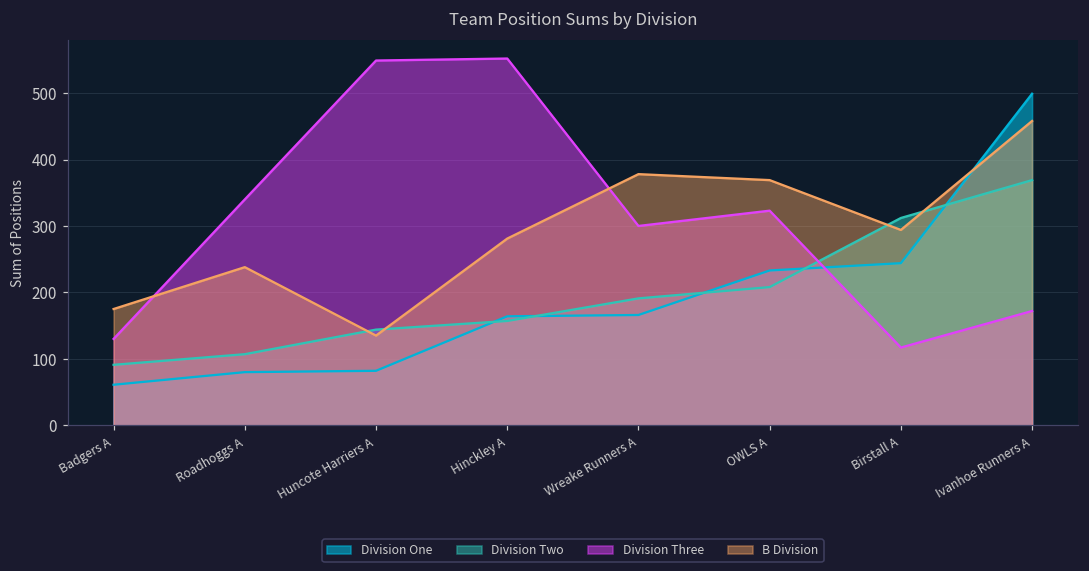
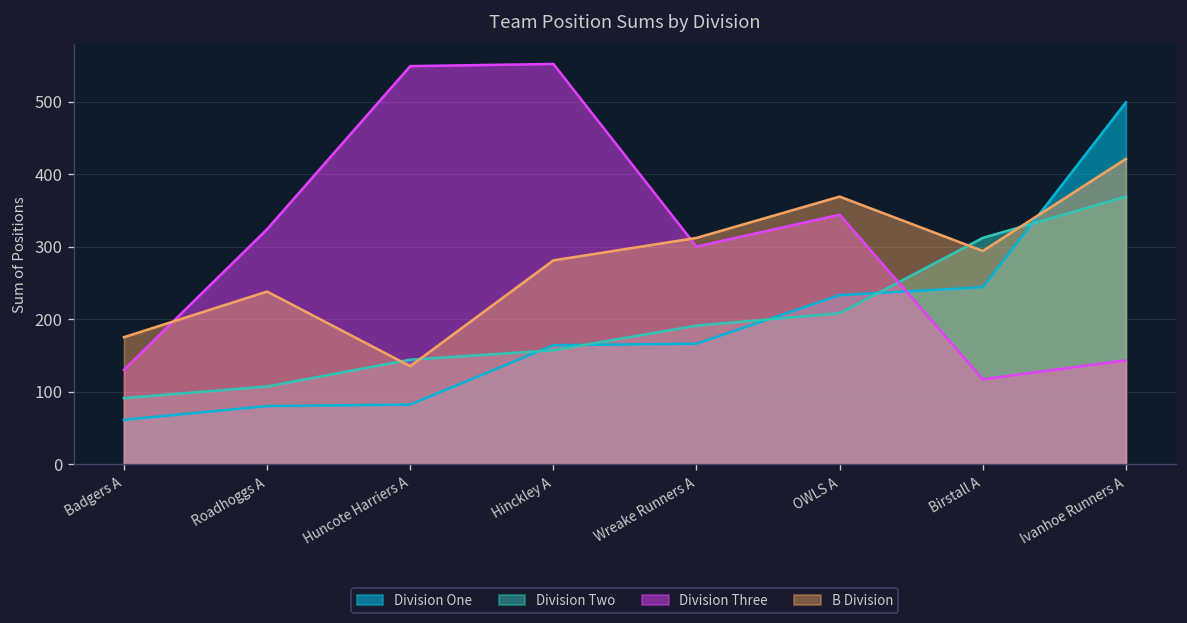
  {
    "Division Three": {
      "Badgers A": 130,
-     "Roadhoggs A": 340,
+     "Roadhoggs A": 320,
      "Huncote Harriers A": 550,
      "Hinckley A": 550,
      "Wreake Runners A": 300,
-     "OWLS A": 320,
+     "OWLS A": 340,
      "Birstall A": 120,
-     "Ivanhoe Runners A": 170
+     "Ivanhoe Runners A": 140
    },
    "B Division": {
      "Badgers A": 180,
      "Roadhoggs A": 240,
      "Huncote Harriers A": 140,
      "Hinckley A": 280,
-     "Wreake Runners A": 380,
+     "Wreake Runners A": 310,
      "OWLS A": 370,
      "Birstall A": 290,
-     "Ivanhoe Runners A": 460
+     "Ivanhoe Runners A": 420
    }
  }
